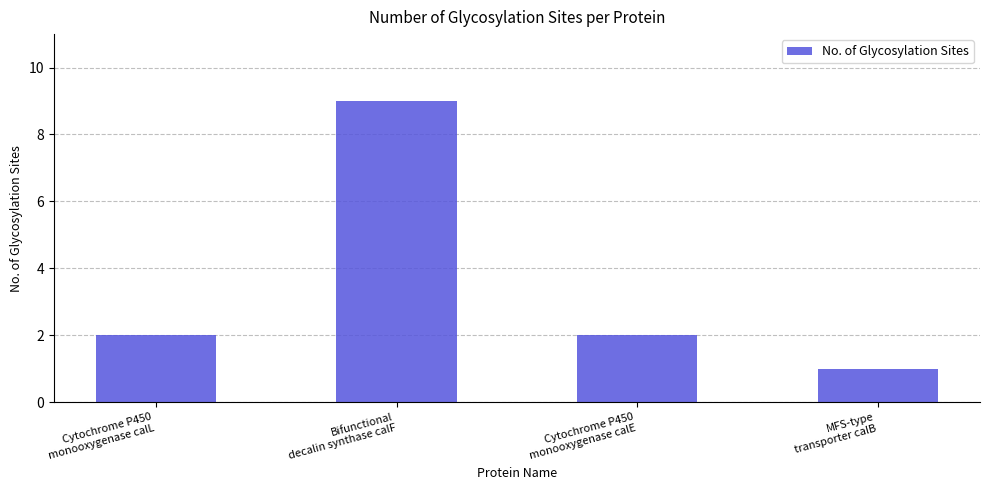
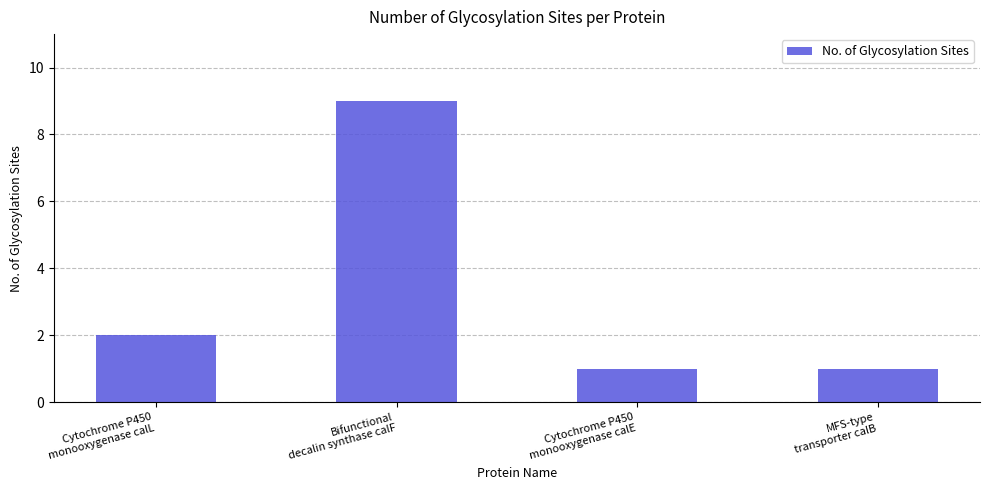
  {
    "Cytochrome P450 monooxygenase calL": 2,
    "Bifunctional decalin synthase calF": 9,
-   "Cytochrome P450 monooxygenase calE": 2,
+   "Cytochrome P450 monooxygenase calE": 1,
    "MFS-type transporter calB": 1
  }
